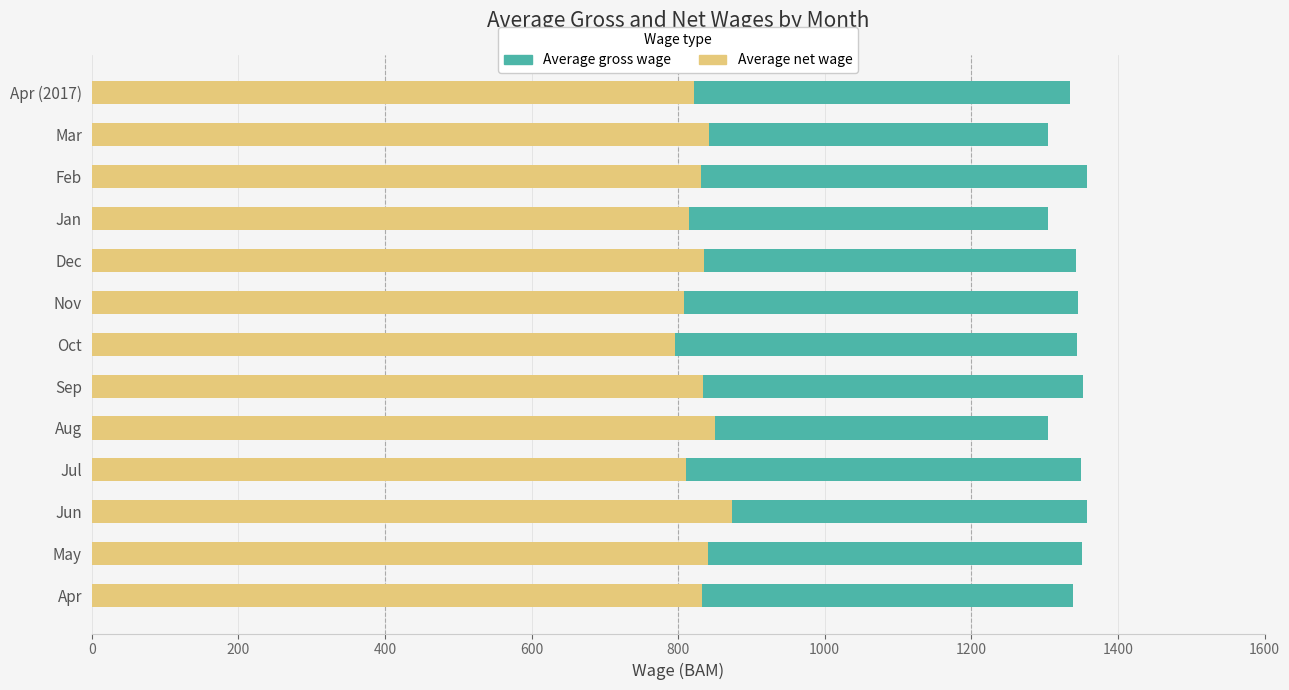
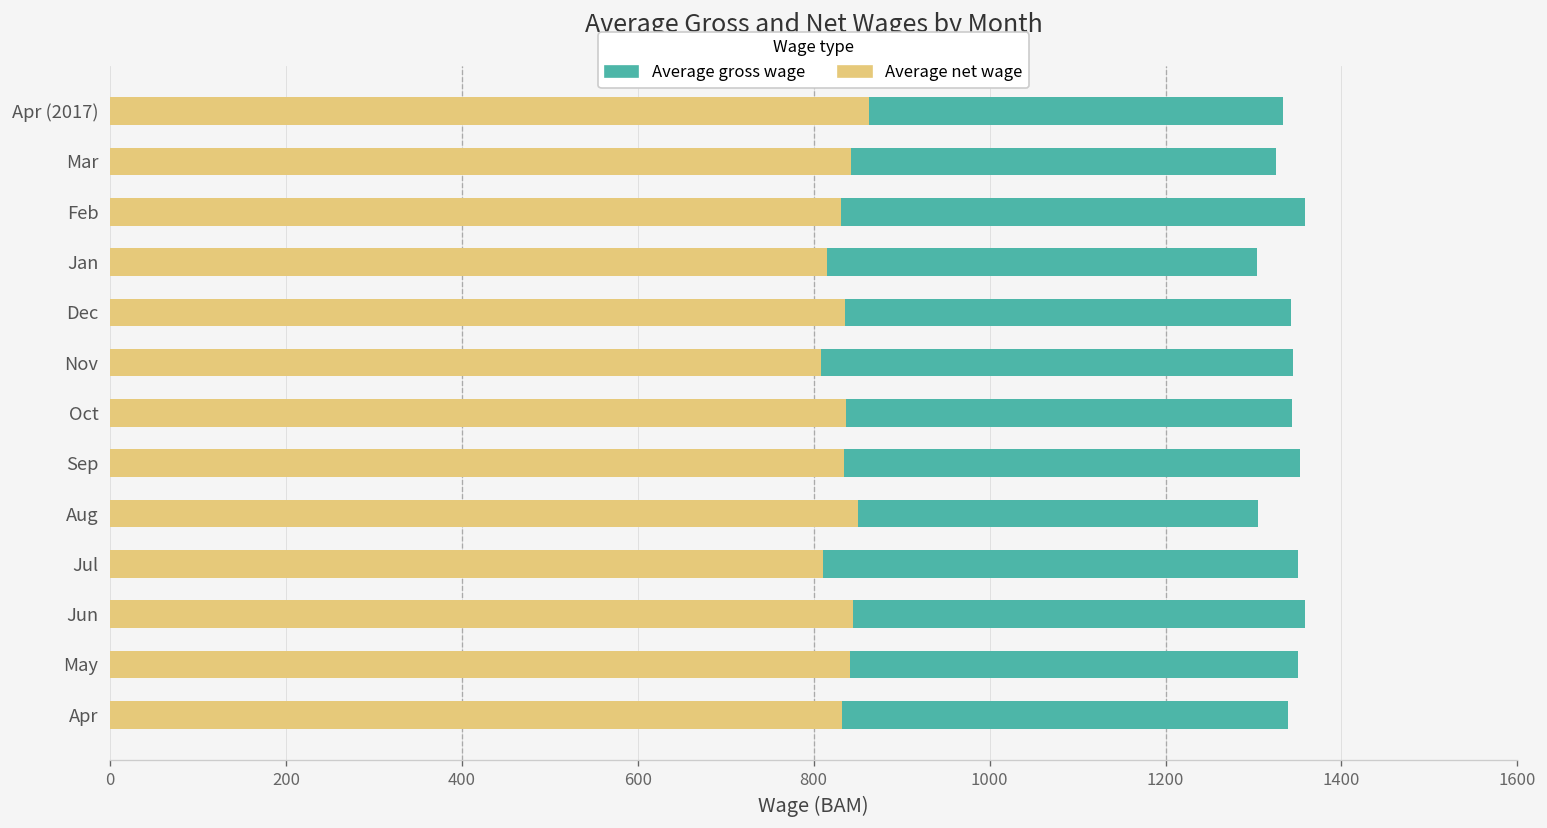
  {
    "Average gross wage": {
      "Apr (2017)": 1330,
-     "Mar": 1300,
+     "Mar": 1330,
      "Feb": 1360,
      "Jan": 1300,
      "Dec": 1340,
      "Nov": 1350,
      "Oct": 1340,
      "Sep": 1350,
      "Aug": 1310,
      "Jul": 1350,
      "Jun": 1360,
      "May": 1350,
      "Apr": 1340
    },
    "Average net wage": {
-     "Apr (2017)": 820,
-     "Oct": 800,
-     "Jun": 870
+     "Apr (2017)": 860,
+     "Oct": 840,
+     "Jun": 850
    }
  }
